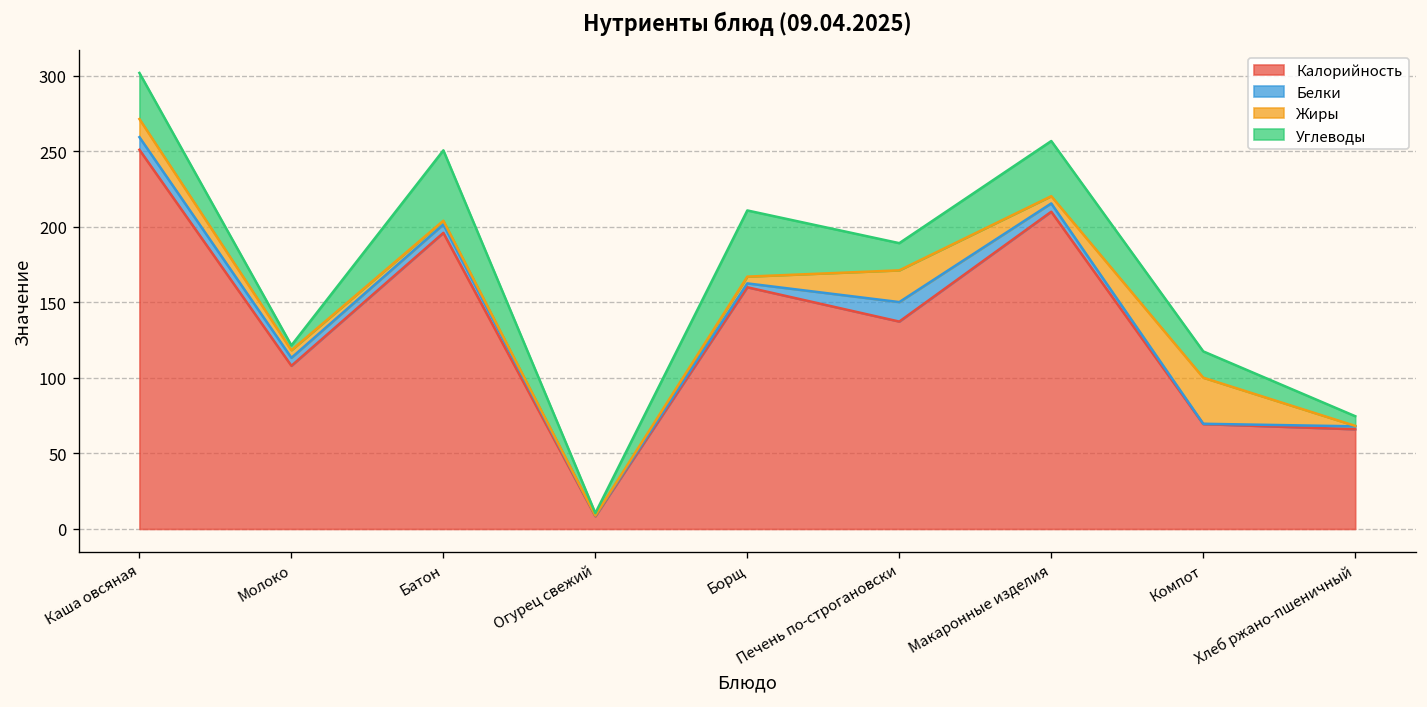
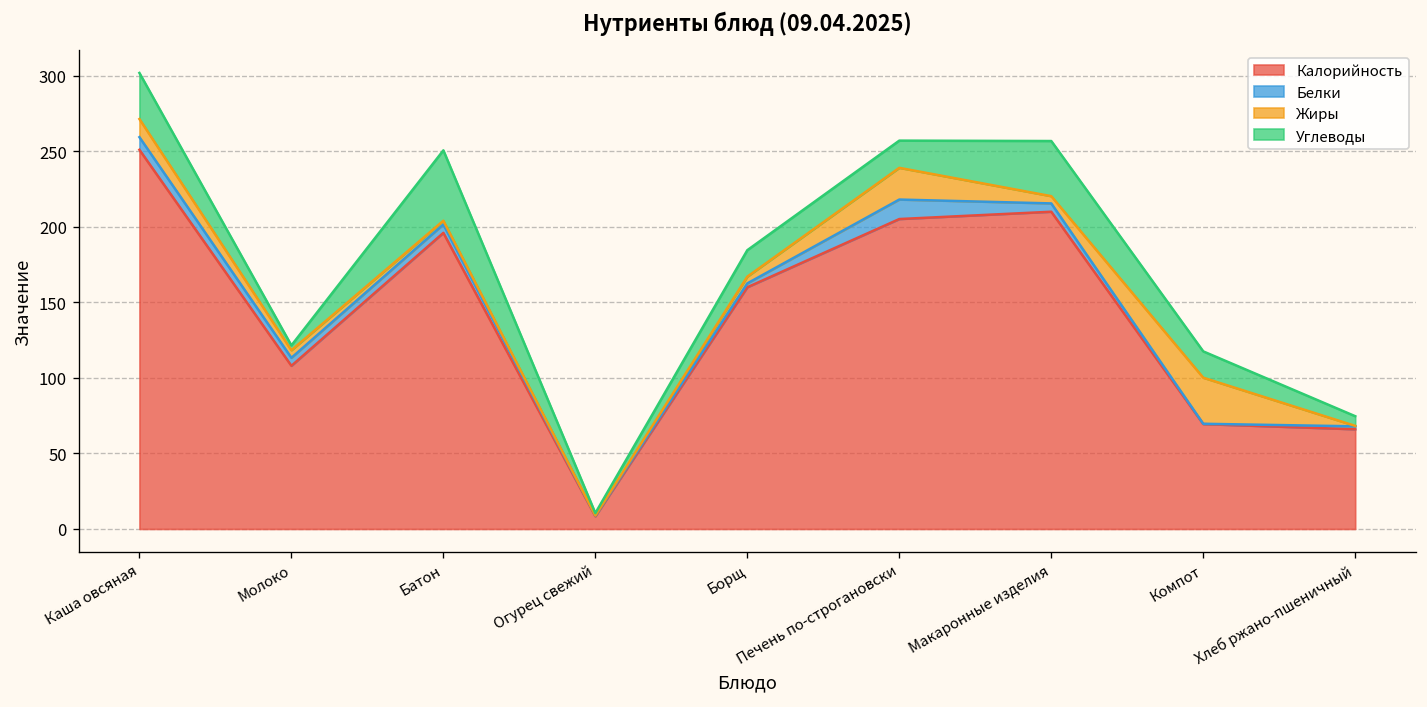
  {
    "Калорийность": {
      "Каша овсяная": 251,
      "Молоко": 108,
      "Батон": 196,
      "Борщ": 160,
-     "Печень по-строгановски": 137,
+     "Печень по-строгановски": 205,
      "Макаронные изделия": 210
    },
    "Белки": {
      "Каша овсяная": 8,
      "Молоко": 5,
      "Батон": 6,
      "Борщ": 3,
      "Печень по-строгановски": 13,
      "Макаронные изделия": 6
    },
    "Жиры": {
      "Каша овсяная": 12,
      "Молоко": 5,
      "Батон": 2,
      "Борщ": 4,
      "Печень по-строгановски": 21,
      "Макаронные изделия": 5,
      "Компот": 31
    },
    "Углеводы": {
      "Каша овсяная": 31,
      "Молоко": 3,
      "Батон": 47,
-     "Борщ": 44,
+     "Борщ": 18,
      "Печень по-строгановски": 18,
      "Макаронные изделия": 37,
      "Компот": 17,
      "Хлеб ржано-пшеничный": 6
    }
  }
